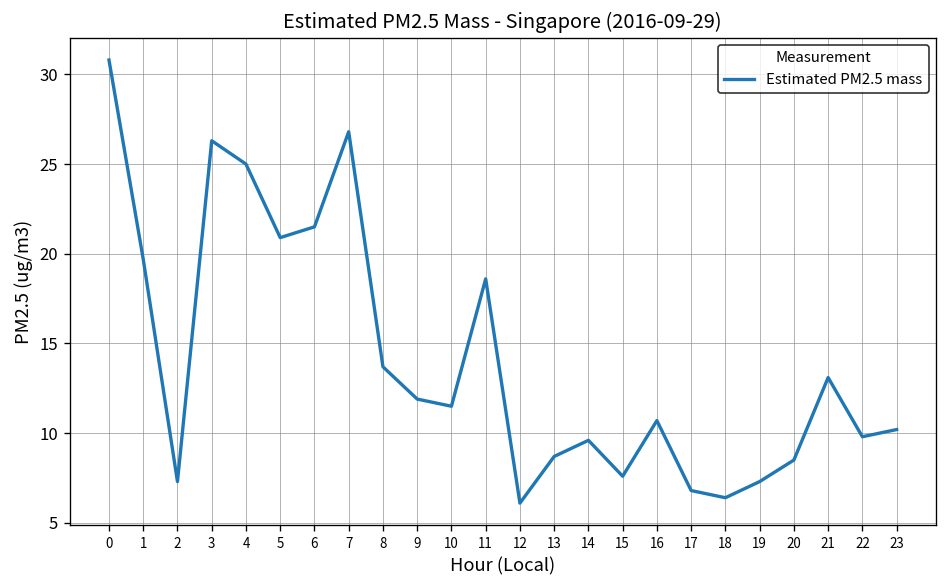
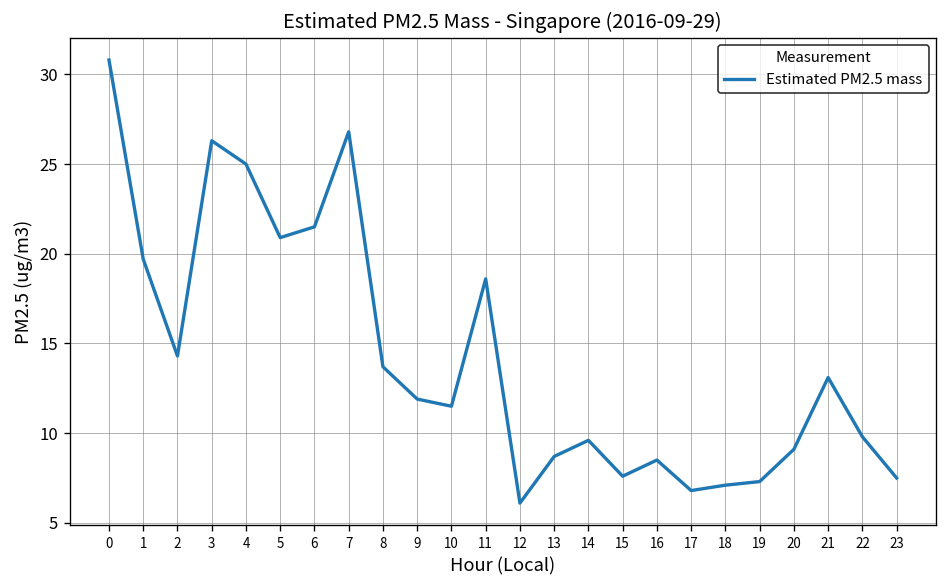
  {
    "0": 30.8,
    "1": 19.7,
-   "2": 7.3,
+   "2": 14.3,
    "3": 26.3,
    "4": 25.0,
    "5": 20.9,
    "6": 21.5,
    "7": 26.8,
    "8": 13.7,
    "9": 11.9,
    "10": 11.5,
    "11": 18.6,
    "12": 6.1,
    "13": 8.7,
    "14": 9.6,
    "15": 7.6,
-   "16": 10.7,
+   "16": 8.5,
    "17": 6.8,
-   "18": 6.4,
+   "18": 7.1,
    "19": 7.3,
-   "20": 8.5,
+   "20": 9.1,
    "21": 13.1,
    "22": 9.8,
-   "23": 10.2
+   "23": 7.5
  }
